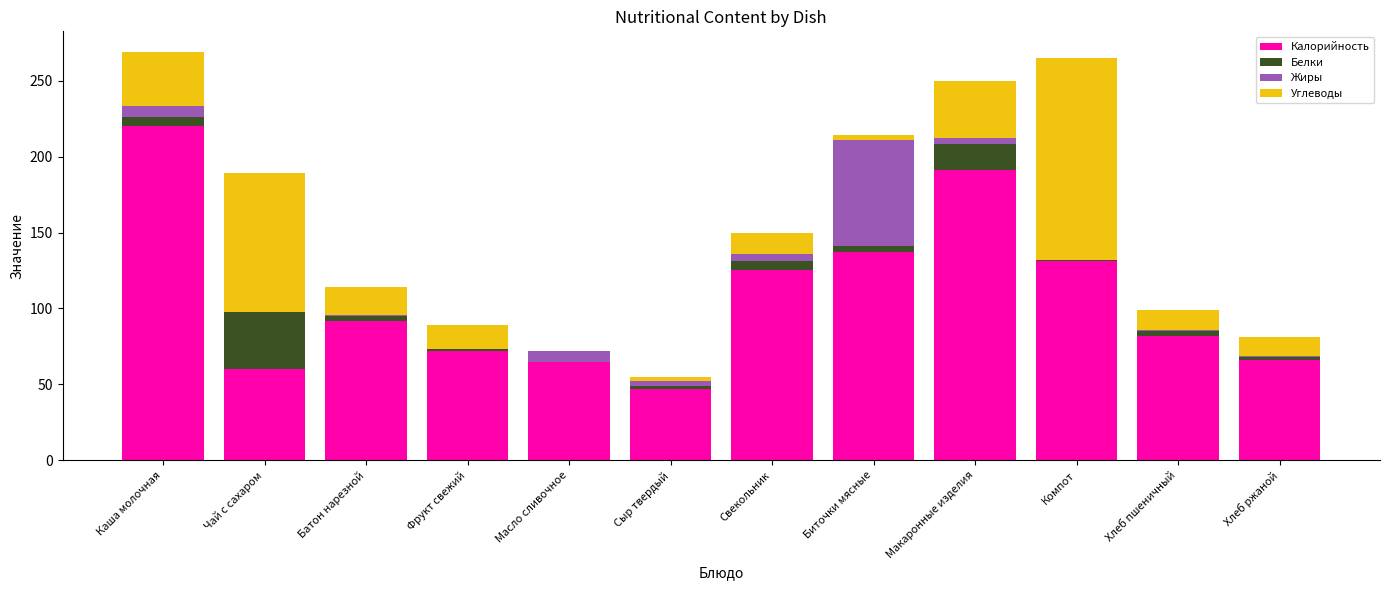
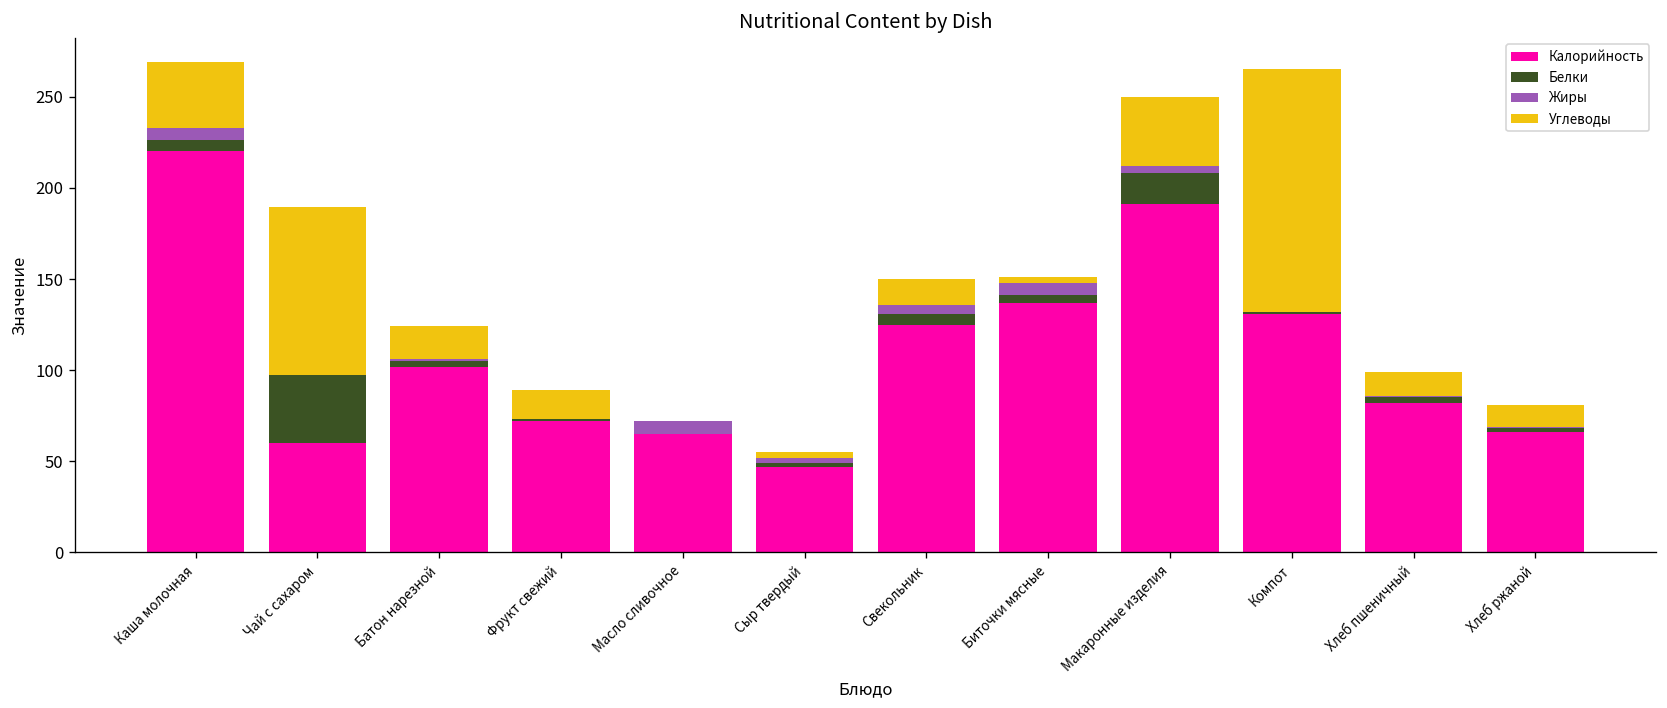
  {
    "Калорийность": {
      "Каша молочная": 220,
      "Чай с сахаром": 60,
-     "Батон нарезной": 92,
+     "Батон нарезной": 102,
      "Фрукт свежий": 72,
      "Масло сливочное": 65,
      "Сыр твердый": 47,
      "Свекольник": 125,
      "Биточки мясные": 137,
      "Макаронные изделия": 191,
      "Компот": 131,
      "Хлеб пшеничный": 82,
      "Хлеб ржаной": 66
    },
    "Белки": {
      "Каша молочная": 6,
      "Чай с сахаром": 37,
      "Батон нарезной": 3,
      "Масло сливочное": 0,
      "Сыр твердый": 2,
      "Свекольник": 6,
      "Биточки мясные": 4,
      "Макаронные изделия": 17,
      "Хлеб пшеничный": 3,
      "Хлеб ржаной": 2
    },
    "Жиры": {
      "Каша молочная": 7,
      "Чай с сахаром": 0,
      "Фрукт свежий": 0,
      "Масло сливочное": 7,
      "Сыр твердый": 3,
      "Свекольник": 5,
-     "Биточки мясные": 70,
+     "Биточки мясные": 7,
      "Макаронные изделия": 4
    },
    "Углеводы": {
      "Каша молочная": 36,
      "Чай с сахаром": 92,
      "Батон нарезной": 18,
      "Фрукт свежий": 16,
      "Масло сливочное": 0,
      "Сыр твердый": 3,
      "Свекольник": 14,
      "Биточки мясные": 3,
      "Макаронные изделия": 38,
      "Компот": 133,
      "Хлеб пшеничный": 13,
      "Хлеб ржаной": 12
    }
  }
